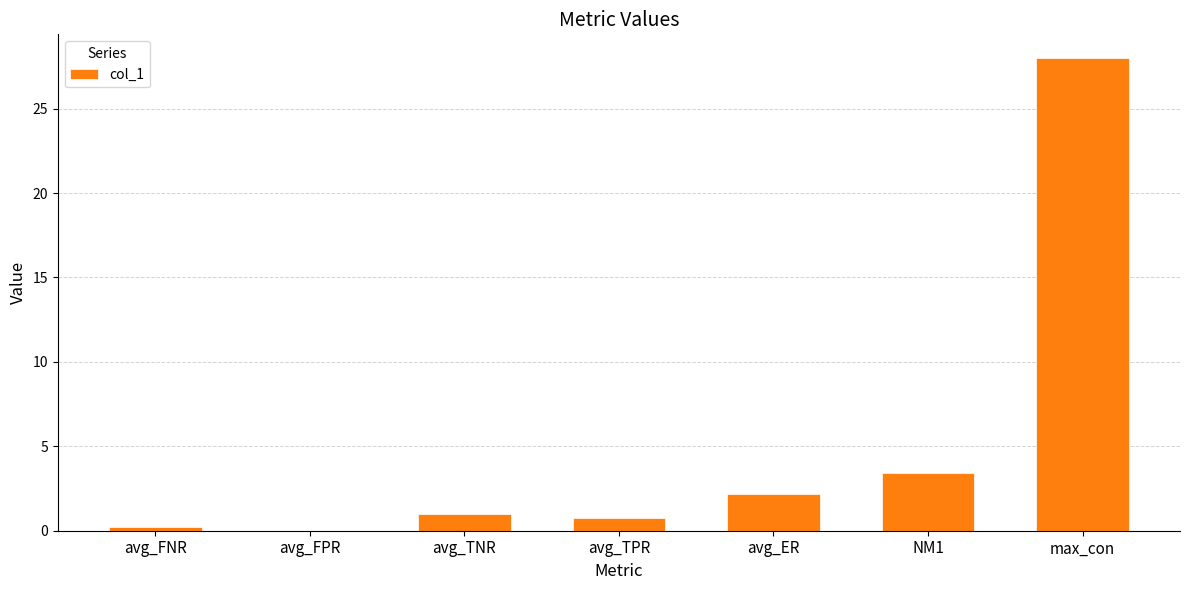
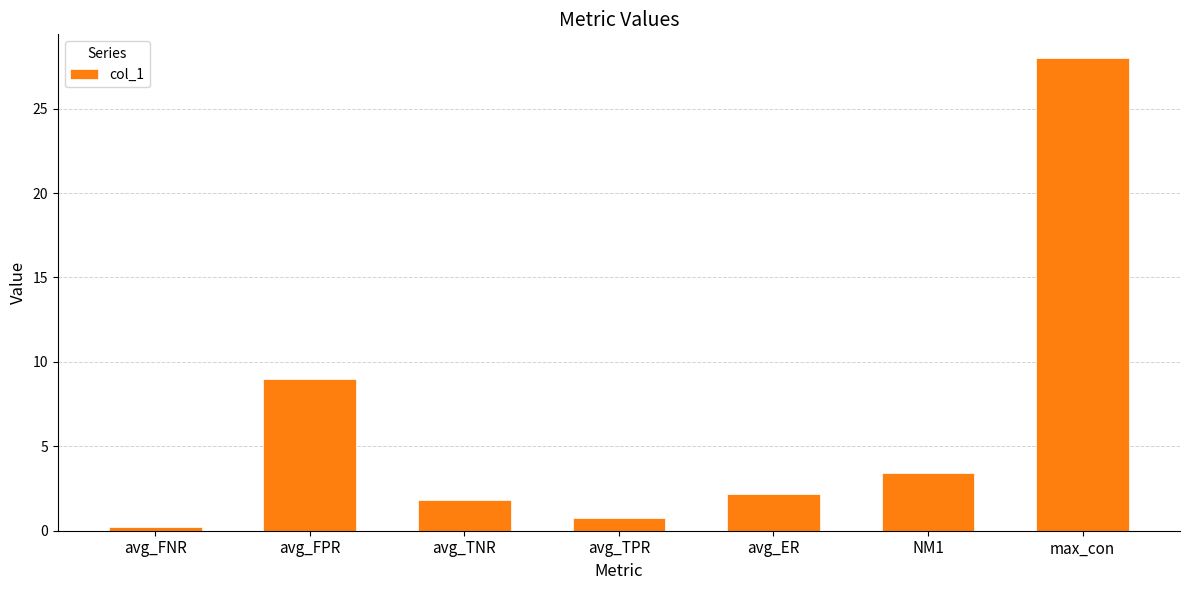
  {
    "avg_FNR": 0.3,
-   "avg_FPR": 0,
-   "avg_TNR": 1.0,
+   "avg_FPR": 9,
+   "avg_TNR": 1.8,
    "avg_TPR": 0.8,
    "avg_ER": 2.2,
    "NM1": 3.4,
    "max_con": 28.0
  }
